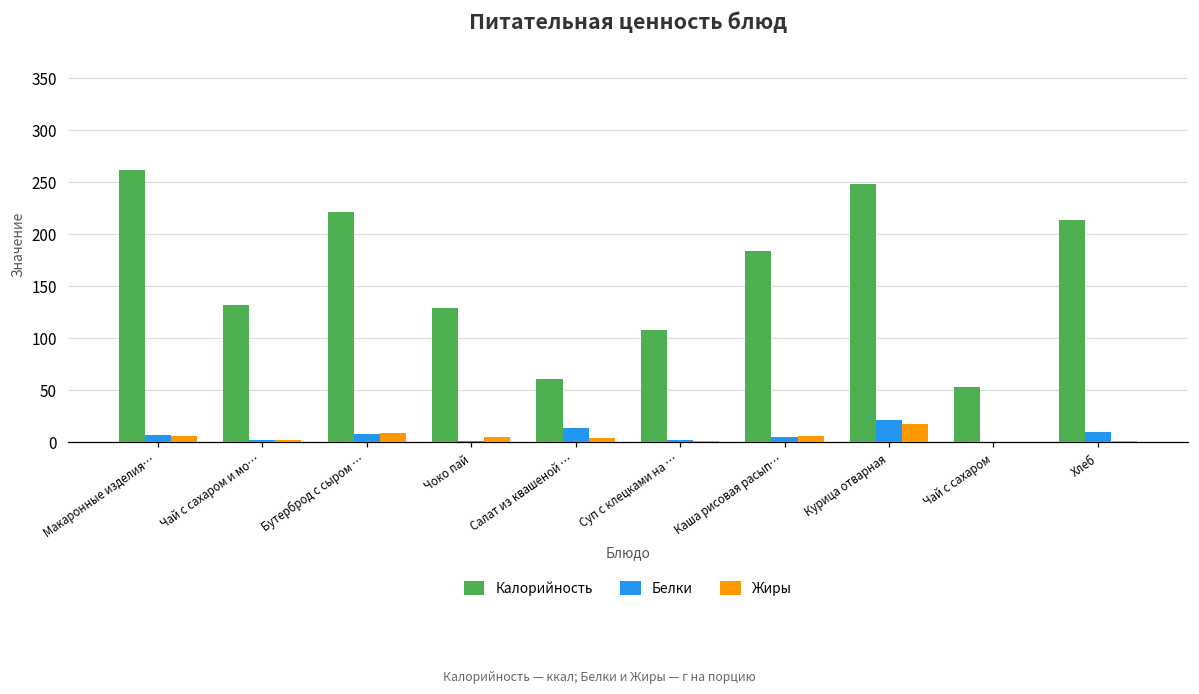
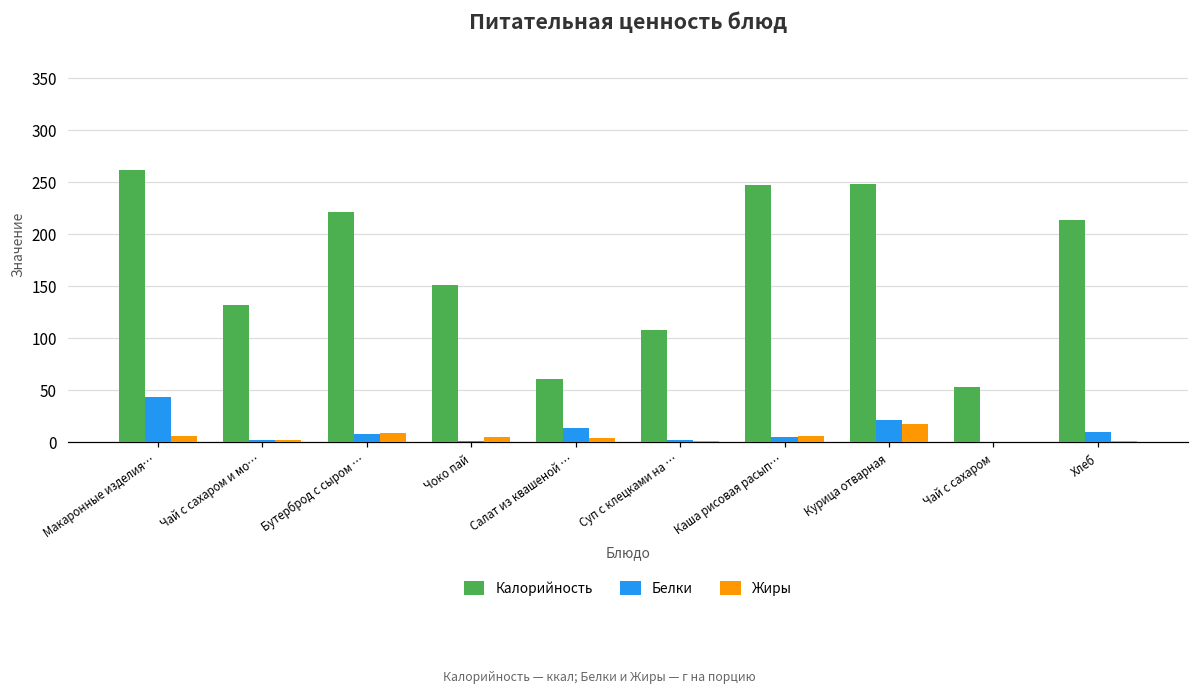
  {
    "Калорийность": {
      "Макаронные изделия…": 260,
      "Чай с сахаром и мо…": 130,
      "Бутерброд с сыром …": 220,
-     "Чоко пай": 130,
+     "Чоко пай": 150,
      "Салат из квашеной …": 60,
      "Суп с клецками на …": 110,
-     "Каша рисовая расып…": 180,
+     "Каша рисовая расып…": 250,
      "Курица отварная": 250,
      "Чай с сахаром": 50,
      "Хлеб": 210
    },
    "Белки": {
-     "Макаронные изделия…": 10,
+     "Макаронные изделия…": 40,
      "Бутерброд с сыром …": 10,
      "Салат из квашеной …": 10,
      "Каша рисовая расып…": 10,
      "Курица отварная": 20,
      "Чай с сахаром": 0,
      "Хлеб": 10
    },
    "Жиры": {
      "Макаронные изделия…": 10,
      "Бутерброд с сыром …": 10,
      "Чоко пай": 10,
      "Салат из квашеной …": 0,
      "Каша рисовая расып…": 10,
      "Курица отварная": 20,
      "Чай с сахаром": 0
    }
  }
